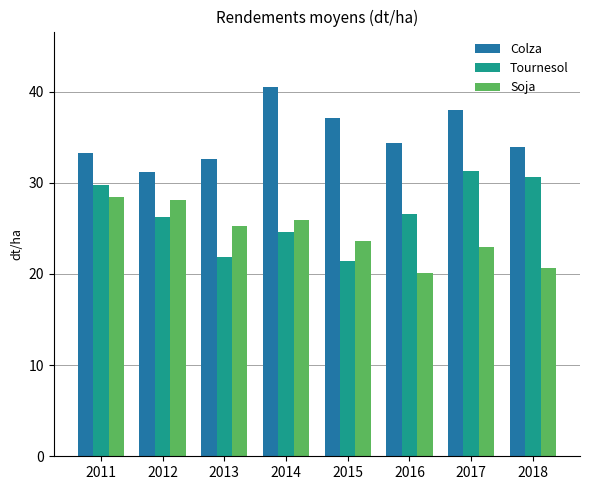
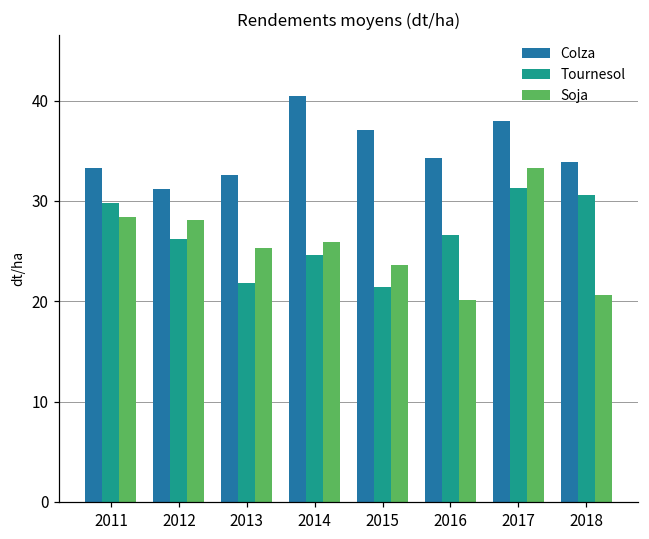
  {
    "Soja": {
      "2011": 28,
      "2012": 28,
      "2013": 25,
      "2014": 26,
      "2015": 24,
      "2016": 20,
-     "2017": 23,
+     "2017": 33,
      "2018": 21
    }
  }
